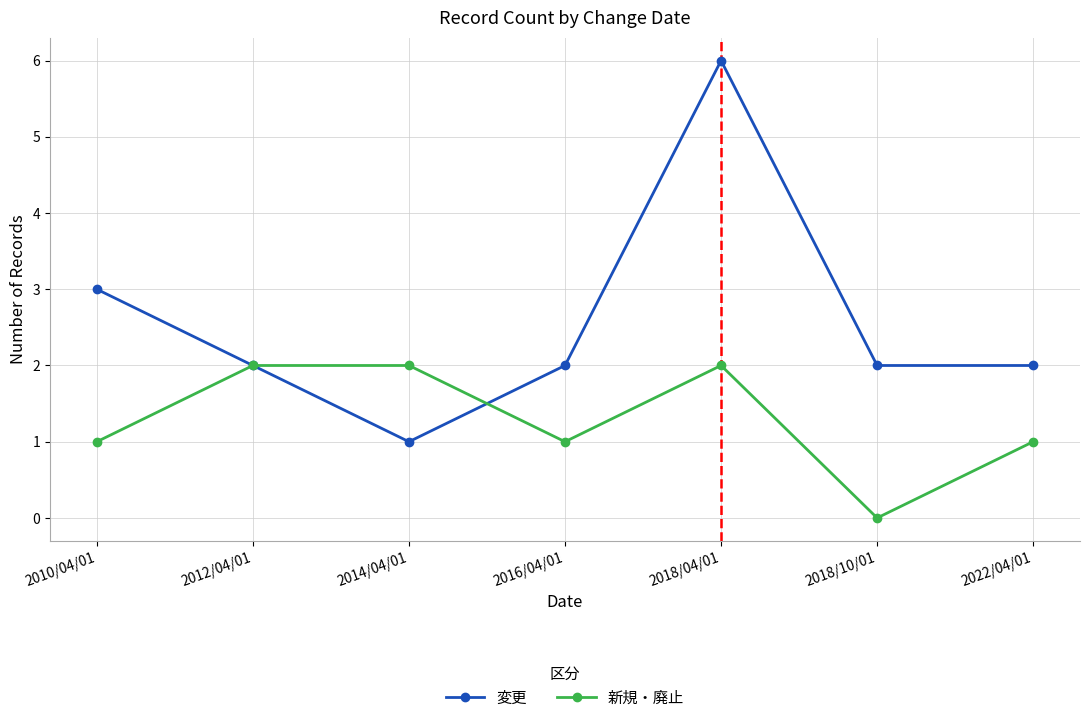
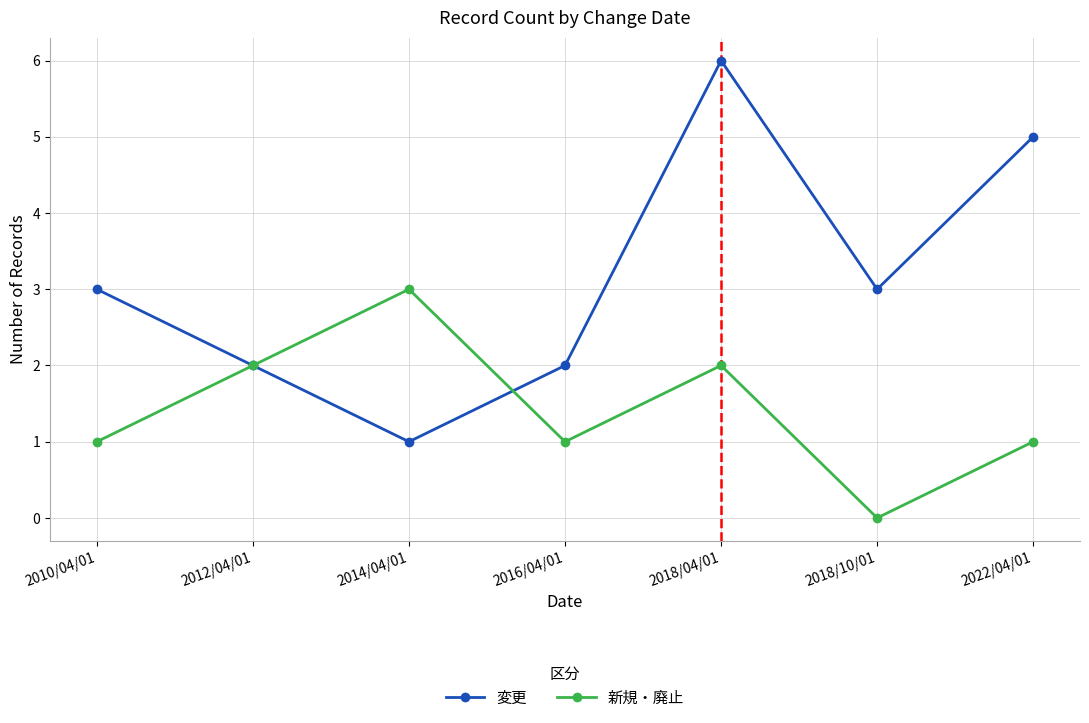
  {
    "変更": {
      "2010/04/01": 3,
      "2014/04/01": 1,
      "2016/04/01": 2,
      "2018/04/01": 6,
-     "2018/10/01": 2,
-     "2022/04/01": 2
+     "2018/10/01": 3,
+     "2022/04/01": 5
    },
    "新規・廃止": {
      "2010/04/01": 1,
-     "2014/04/01": 2,
+     "2014/04/01": 3,
      "2016/04/01": 1,
      "2018/04/01": 2,
      "2018/10/01": 0,
      "2022/04/01": 1
    }
  }
